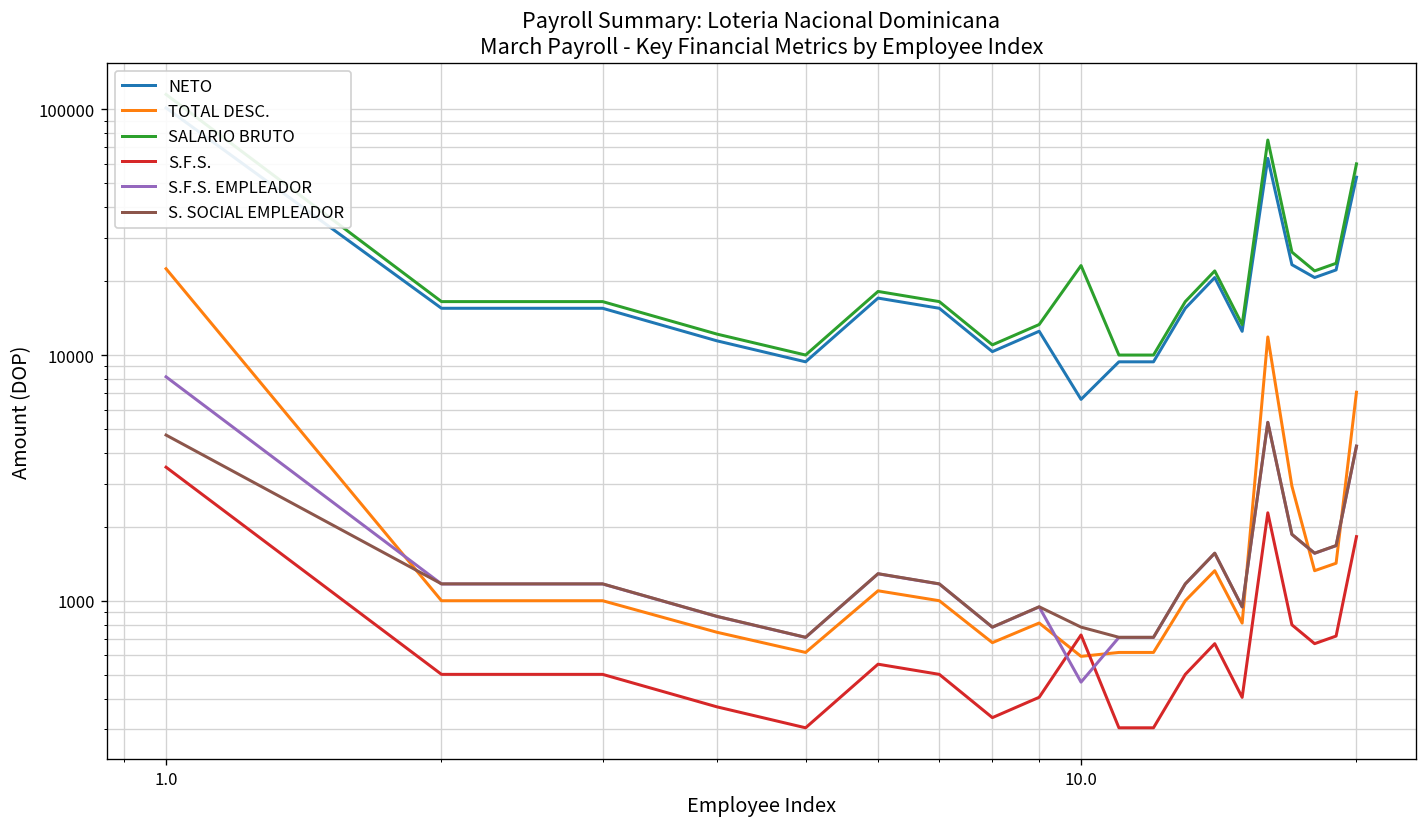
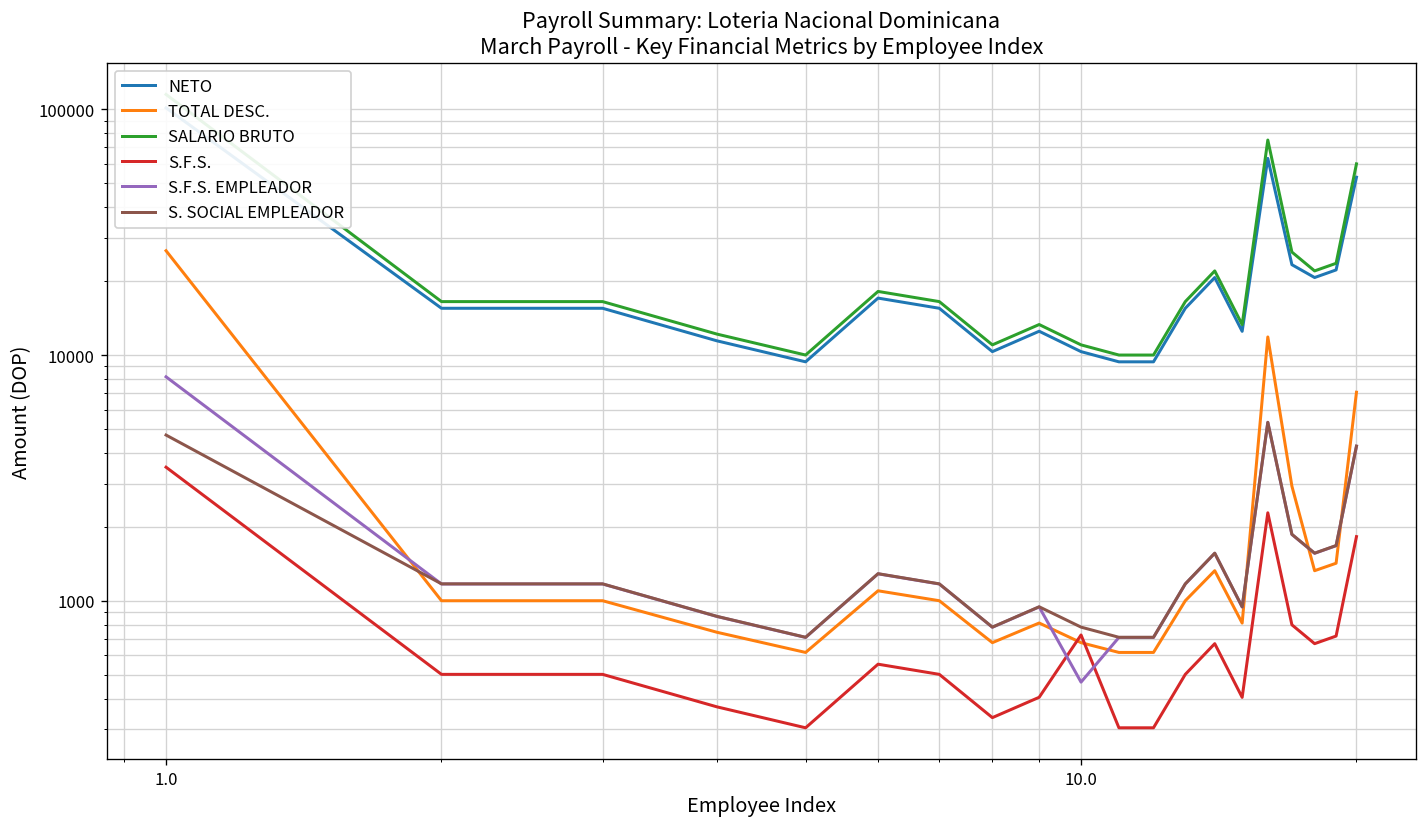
  {
    "NETO": {
-     "10.0": 6600
+     "10.0": 10000
    },
    "TOTAL DESC.": {
-     "1.0": 22000,
-     "10.0": 590
+     "1.0": 27000,
+     "10.0": 680
    },
    "SALARIO BRUTO": {
-     "10.0": 23000
+     "10.0": 11000
    },
    "S.F.S.": {
      "1.0": 3500,
      "10.0": 730
    },
    "S.F.S. EMPLEADOR": {
      "1.0": 8200,
      "10.0": 470
    },
    "S. SOCIAL EMPLEADOR": {
      "1.0": 4700,
      "10.0": 780
    }
  }
